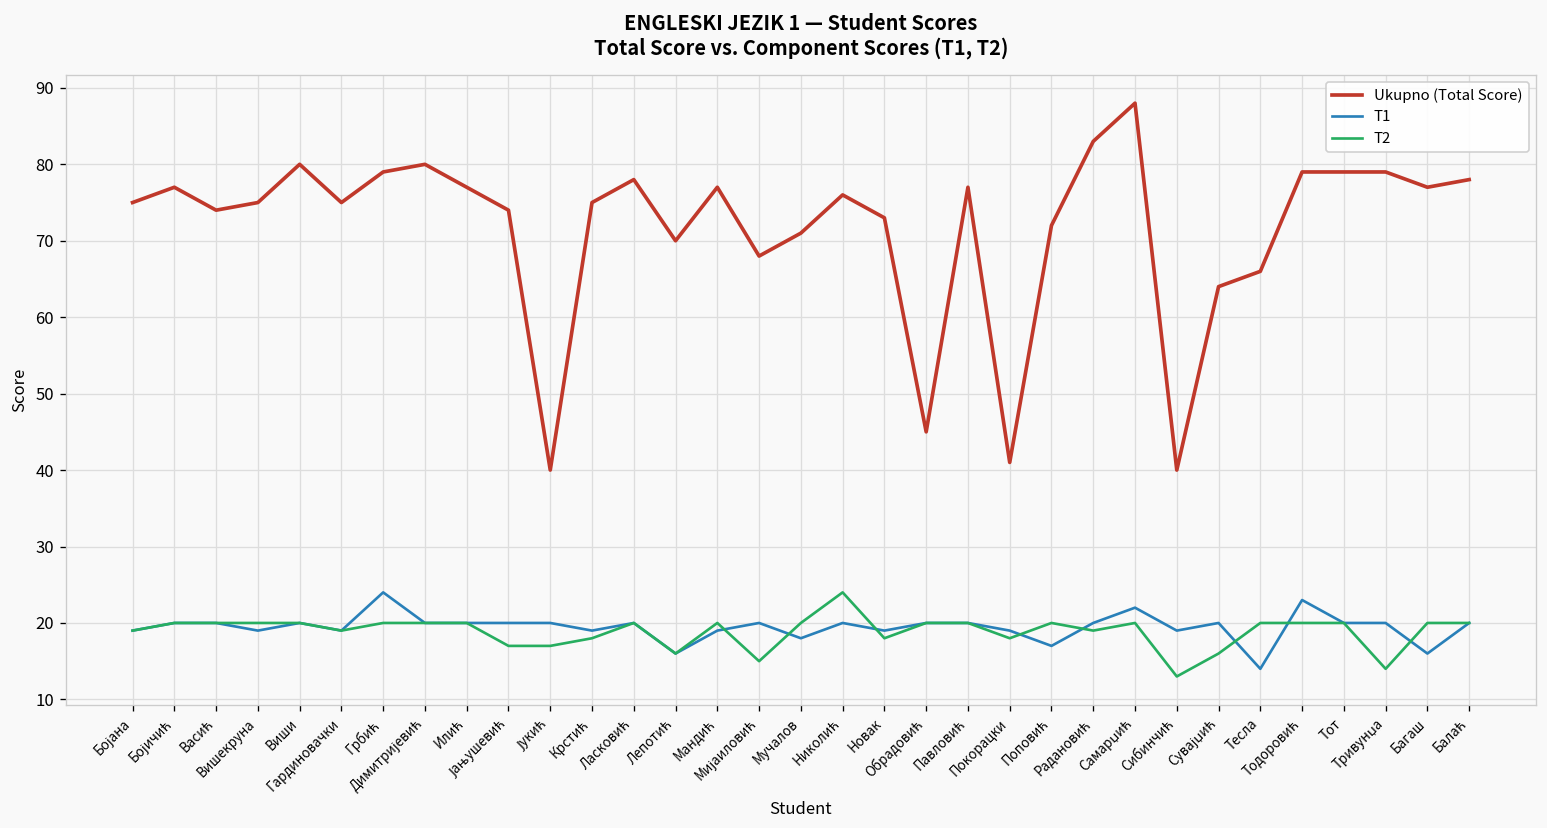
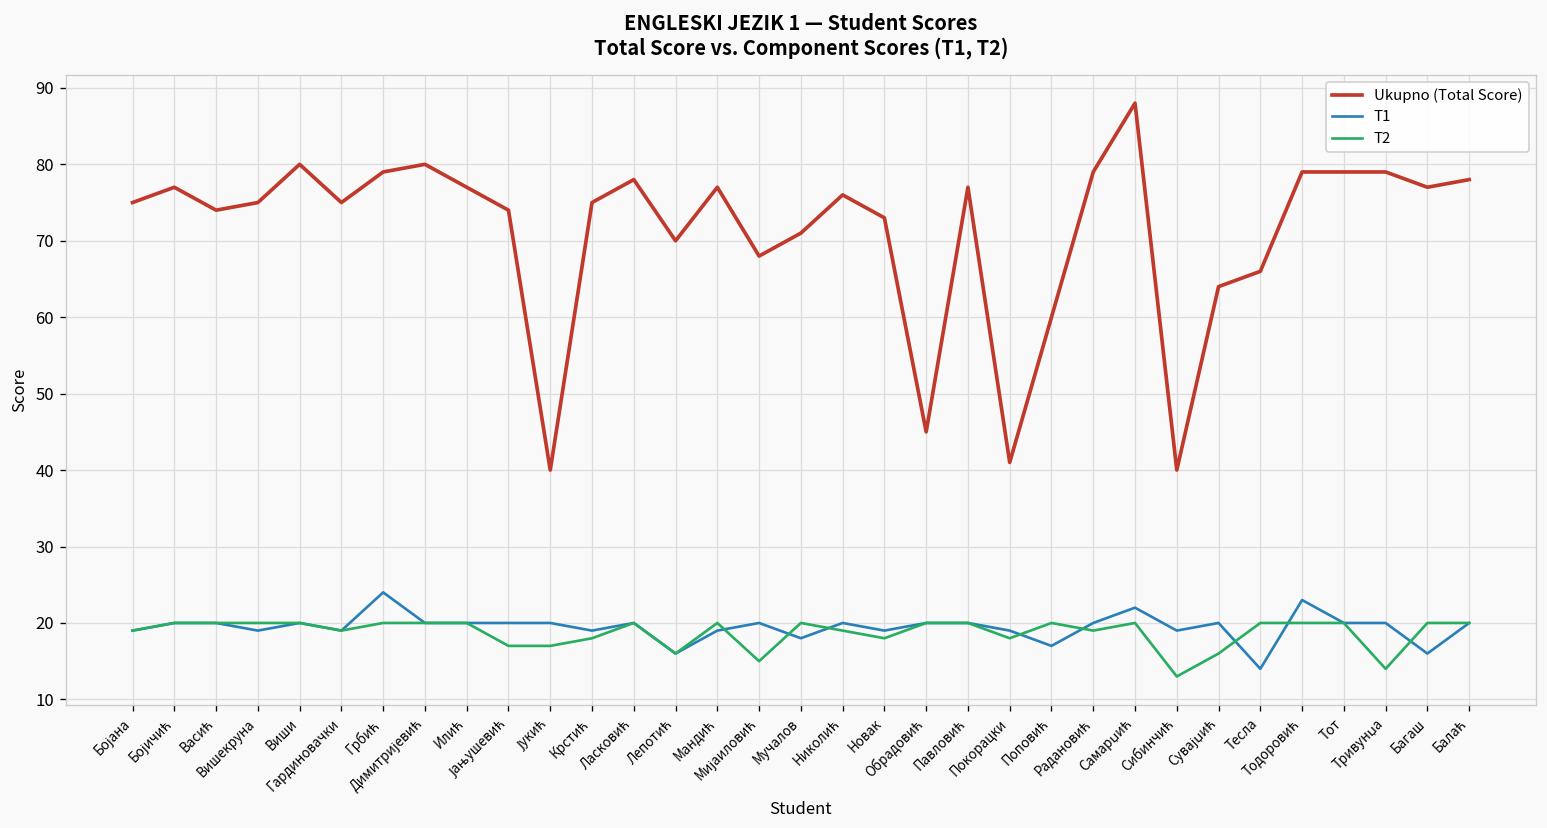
  {
    "Ukupno (Total Score)": {
      "Бојана": 75,
      "Бојичић": 77,
      "Васић": 74,
      "Вишекруна": 75,
      "Виши": 80,
      "Гардиновачки": 75,
      "Грбић": 79,
      "Димитријевић": 80,
      "Илић": 77,
      "Јањушевић": 74,
      "Јукић": 40,
      "Крстић": 75,
      "Ласковић": 78,
      "Лепотић": 70,
      "Мандић": 77,
      "Мијаиловић": 68,
      "Мучалов": 71,
      "Николић": 76,
      "Новак": 73,
      "Обрадовић": 45,
      "Павловић": 77,
      "Покорацки": 41,
-     "Поповић": 72,
-     "Радановић": 83,
+     "Поповић": 60,
+     "Радановић": 79,
      "Самарџић": 88,
      "Сибинчић": 40,
      "Сувајџић": 64,
      "Тесла": 66,
      "Тодоровић": 79,
      "Тот": 79,
      "Тривунџа": 79,
      "Багаш": 77,
      "Балаћ": 78
    },
    "T1": {
      "Вишекруна": 19,
      "Грбић": 24,
      "Јањушевић": 20,
      "Јукић": 20,
      "Крстић": 19,
      "Мандић": 19,
      "Мијаиловић": 20,
      "Мучалов": 18,
      "Николић": 20,
      "Новак": 19,
      "Покорацки": 19,
      "Поповић": 17,
      "Радановић": 20,
      "Самарџић": 22,
      "Сибинчић": 19,
      "Сувајџић": 20,
      "Тесла": 14,
      "Тодоровић": 23,
      "Тривунџа": 20,
      "Багаш": 16
    },
    "T2": {
      "Вишекруна": 20,
      "Грбић": 20,
      "Јањушевић": 17,
      "Јукић": 17,
      "Крстић": 18,
      "Мандић": 20,
      "Мијаиловић": 15,
      "Мучалов": 20,
-     "Николић": 24,
+     "Николић": 19,
      "Новак": 18,
      "Покорацки": 18,
      "Поповић": 20,
      "Радановић": 19,
      "Самарџић": 20,
      "Сибинчић": 13,
      "Сувајџић": 16,
      "Тесла": 20,
      "Тодоровић": 20,
      "Тривунџа": 14,
      "Багаш": 20
    }
  }
